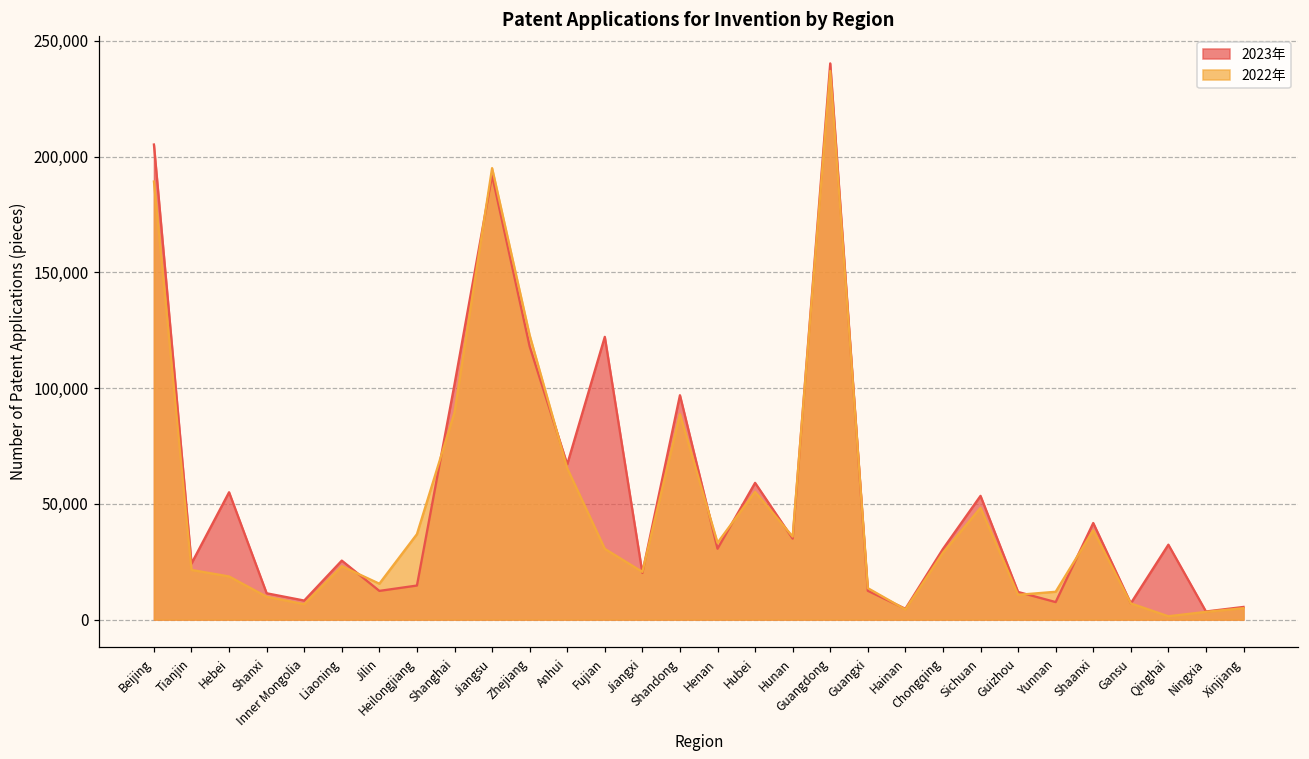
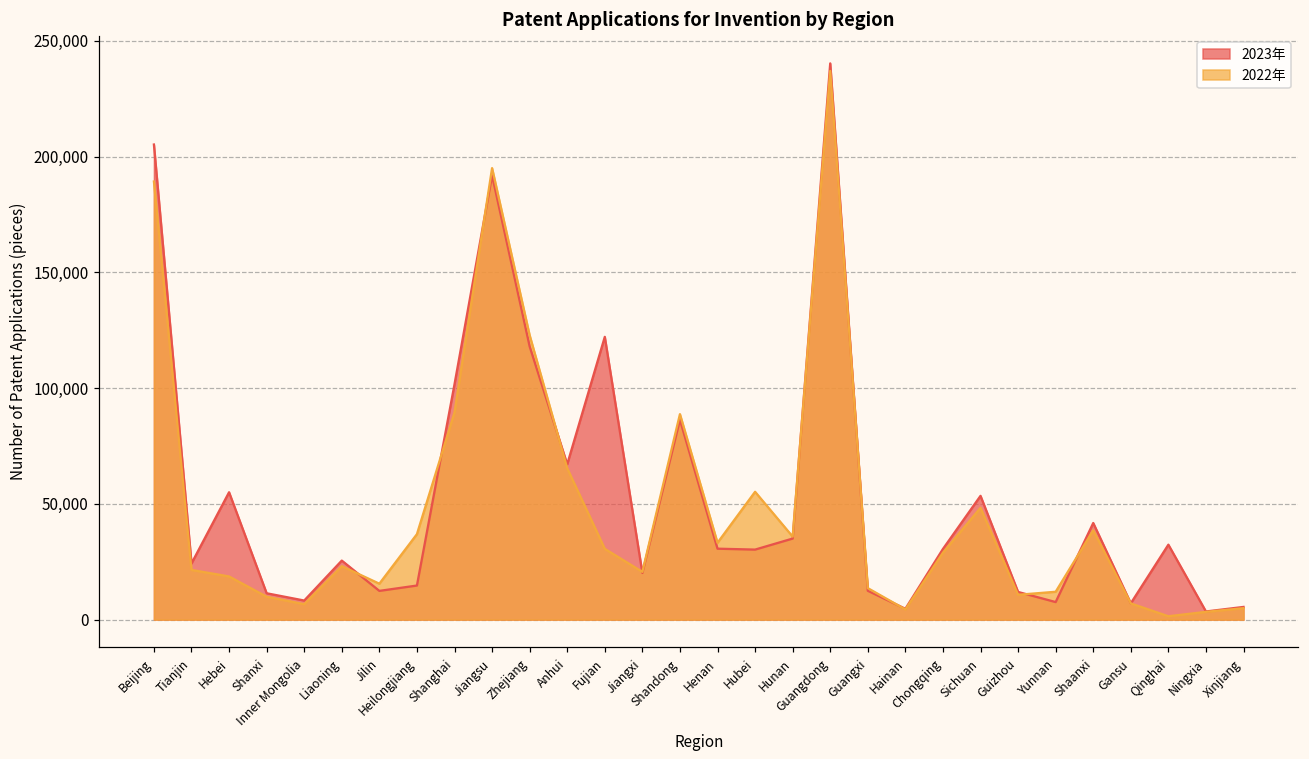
  {
    "2023年": {
      "Beijing": "205,000",
      "Tianjin": "24,000",
      "Hebei": "55,000",
      "Shanxi": "11,000",
      "Inner Mongolia": "8,000",
      "Liaoning": "25,000",
      "Jilin": "12,000",
      "Heilongjiang": "15,000",
      "Shanghai": "102,000",
      "Jiangsu": "192,000",
      "Zhejiang": "118,000",
      "Anhui": "67,000",
      "Fujian": "122,000",
-     "Shandong": "97,000",
+     "Shandong": "86,000",
      "Henan": "31,000",
-     "Hubei": "59,000",
+     "Hubei": "30,000",
      "Guangdong": "240,000",
      "Chongqing": "31,000",
      "Sichuan": "53,000",
      "Guizhou": "12,000",
      "Yunnan": "8,000",
      "Shaanxi": "42,000",
      "Qinghai": "32,000"
    },
    "2022年": {
      "Beijing": "189,000",
      "Tianjin": "21,000",
      "Hebei": "19,000",
      "Shanxi": "10,000",
      "Inner Mongolia": "7,000",
      "Liaoning": "23,000",
      "Jilin": "16,000",
      "Heilongjiang": "37,000",
      "Shanghai": "89,000",
      "Jiangsu": "195,000",
      "Zhejiang": "123,000",
      "Anhui": "65,000",
      "Fujian": "31,000",
      "Shandong": "89,000",
      "Henan": "33,000",
      "Hubei": "55,000",
      "Guangdong": "237,000",
      "Chongqing": "29,000",
      "Sichuan": "48,000",
      "Guizhou": "11,000",
      "Yunnan": "12,000",
      "Shaanxi": "39,000",
      "Qinghai": "1,000"
    }
  }
